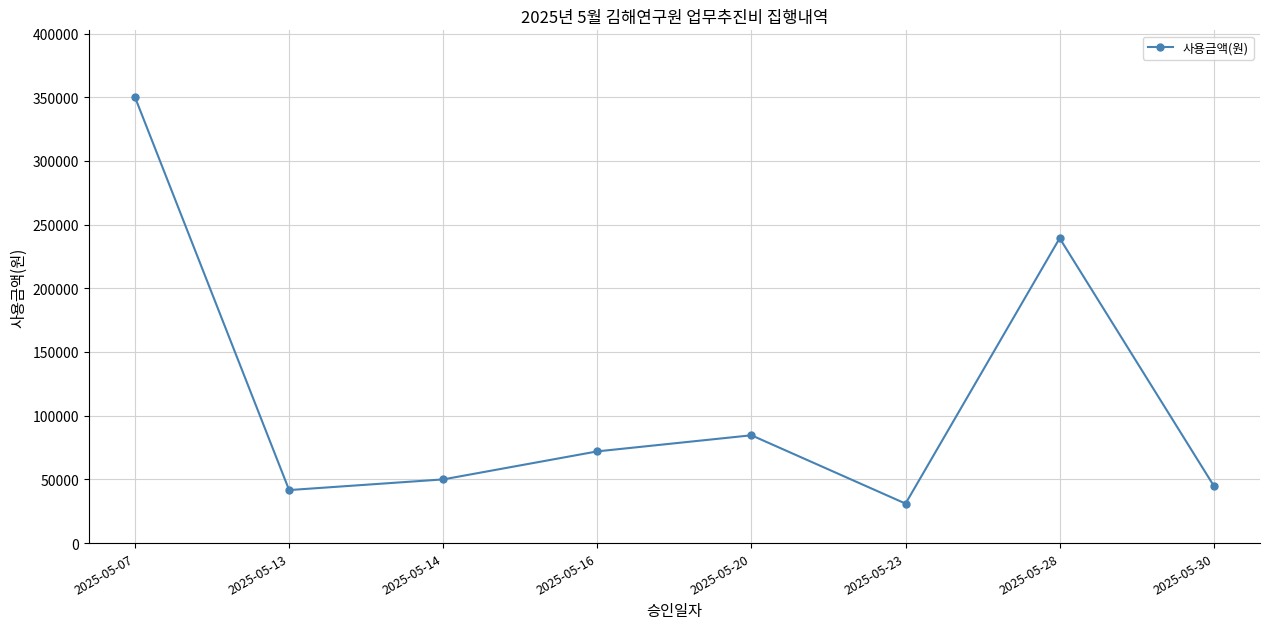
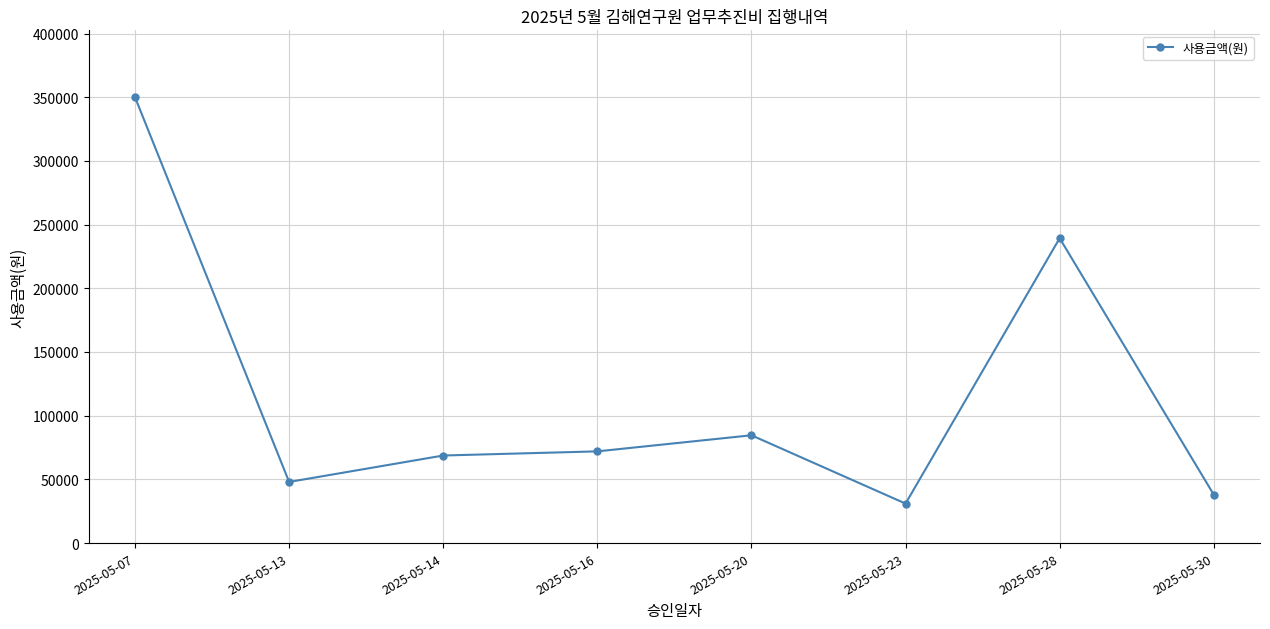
  {
    "2025-05-07": 350000,
-   "2025-05-13": 42000,
-   "2025-05-14": 50000,
+   "2025-05-13": 48000,
+   "2025-05-14": 69000,
    "2025-05-16": 72000,
    "2025-05-20": 85000,
    "2025-05-23": 31000,
    "2025-05-28": 239000,
-   "2025-05-30": 45000
+   "2025-05-30": 38000
  }
